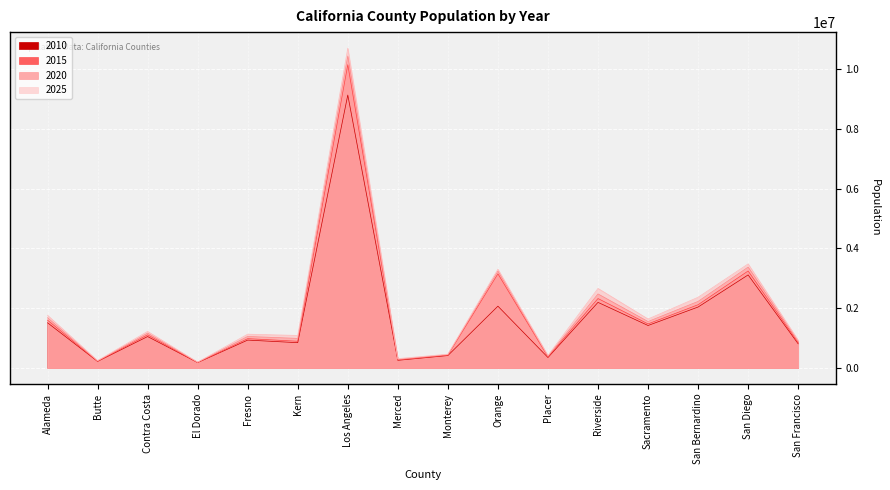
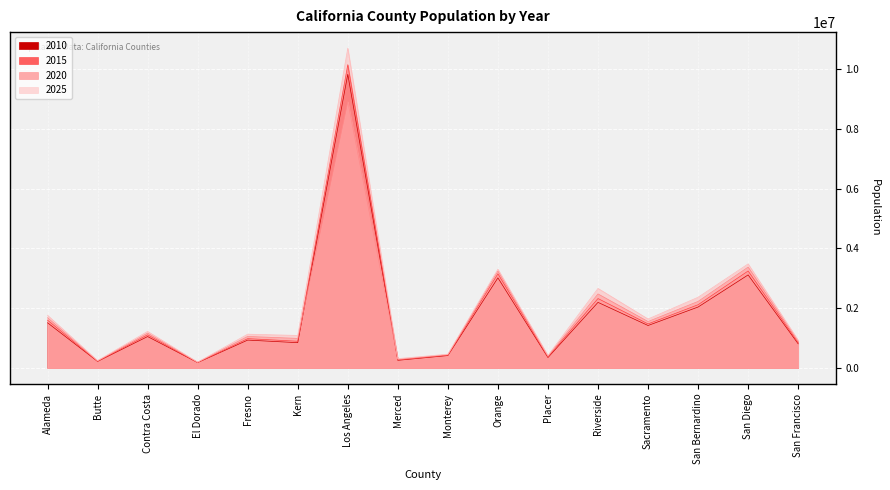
  {
    "2010": {
      "Alameda": 1500000,
-     "Los Angeles": 9100000,
-     "Orange": 2100000,
+     "Los Angeles": 9800000,
+     "Orange": 3000000,
      "Riverside": 2200000,
      "San Diego": 3100000
    },
    "2015": {
      "Los Angeles": 10100000,
      "Orange": 3200000,
      "Riverside": 2300000,
      "San Diego": 3200000
    },
    "2020": {
      "Kern": 1000000,
-     "Los Angeles": 10400000,
+     "Los Angeles": 8900000,
      "Riverside": 2500000,
      "San Bernardino": 2200000,
      "San Diego": 3400000
    },
    "2025": {
      "Kern": 1100000,
      "Los Angeles": 10700000,
      "Riverside": 2700000,
      "San Bernardino": 2400000,
      "San Diego": 3500000
    }
  }
